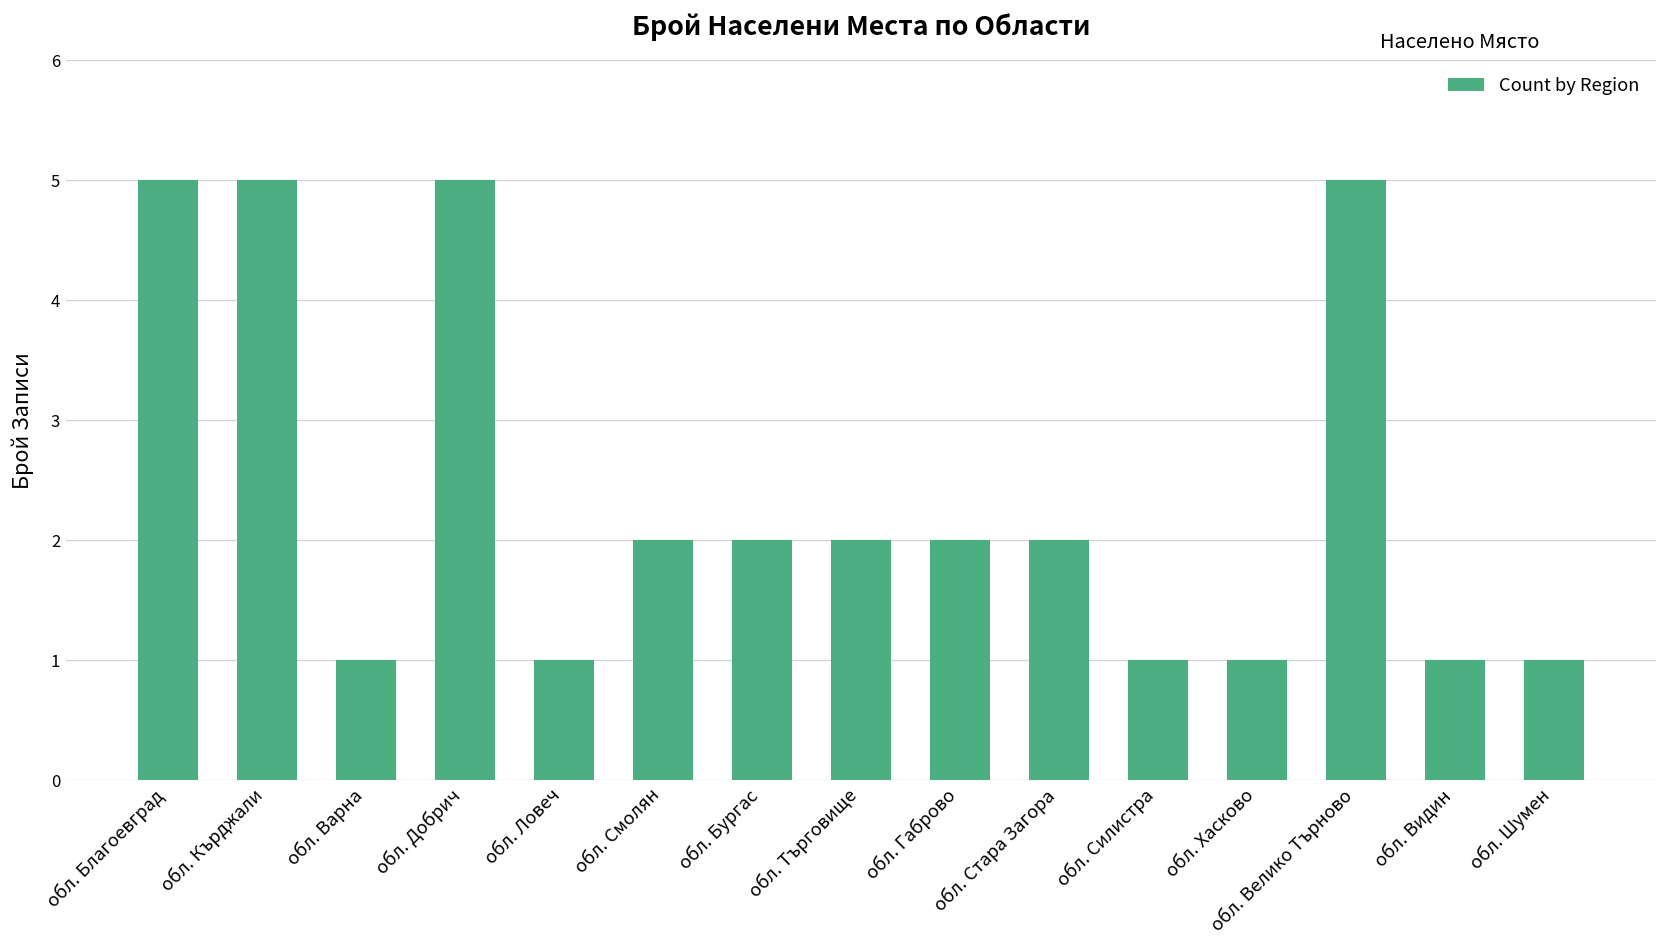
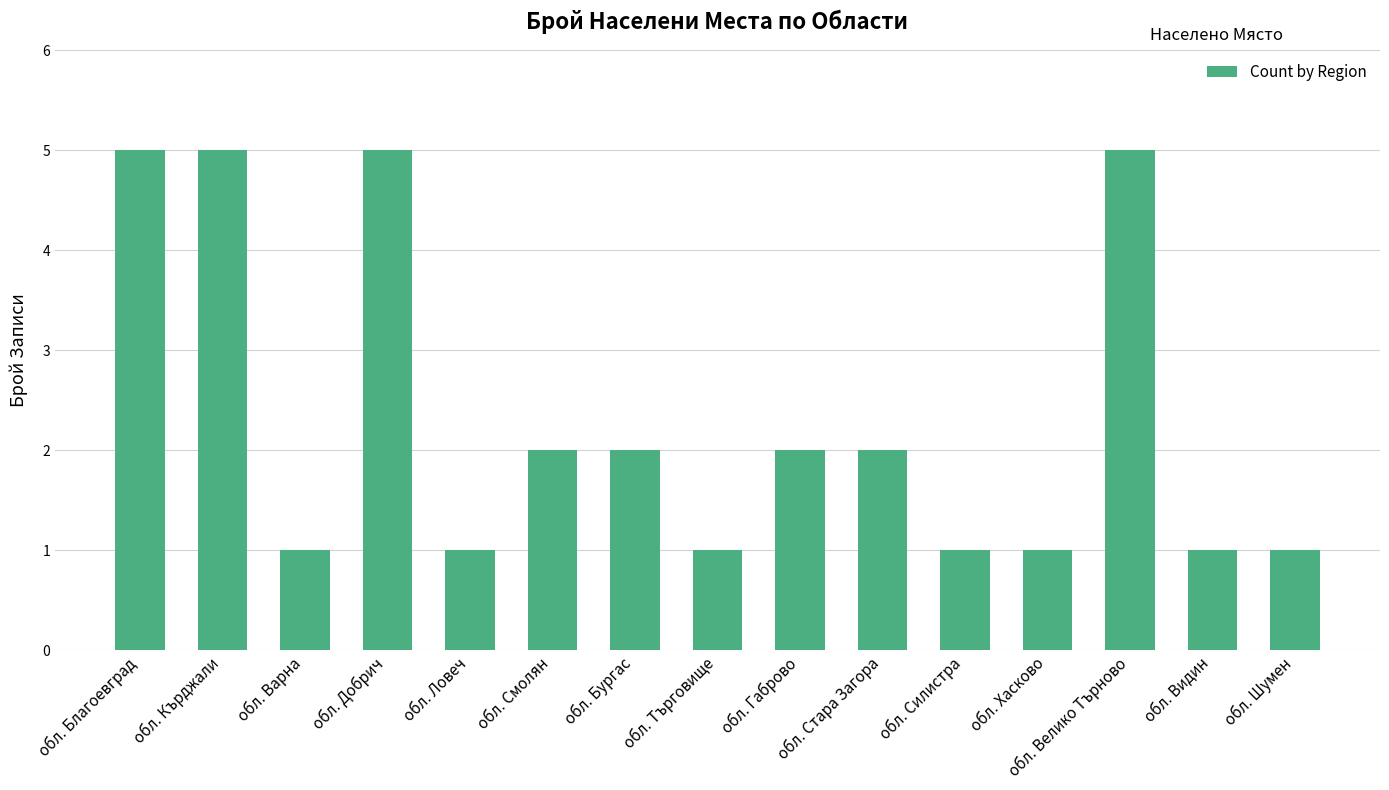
  {
    "обл. Благоевград": 5,
    "обл. Кърджали": 5,
    "обл. Варна": 1,
    "обл. Добрич": 5,
    "обл. Ловеч": 1,
    "обл. Смолян": 2,
    "обл. Бургас": 2,
-   "обл. Търговище": 2,
+   "обл. Търговище": 1,
    "обл. Габрово": 2,
    "обл. Стара Загора": 2,
    "обл. Силистра": 1,
    "обл. Хасково": 1,
    "обл. Велико Търново": 5,
    "обл. Видин": 1,
    "обл. Шумен": 1
  }
